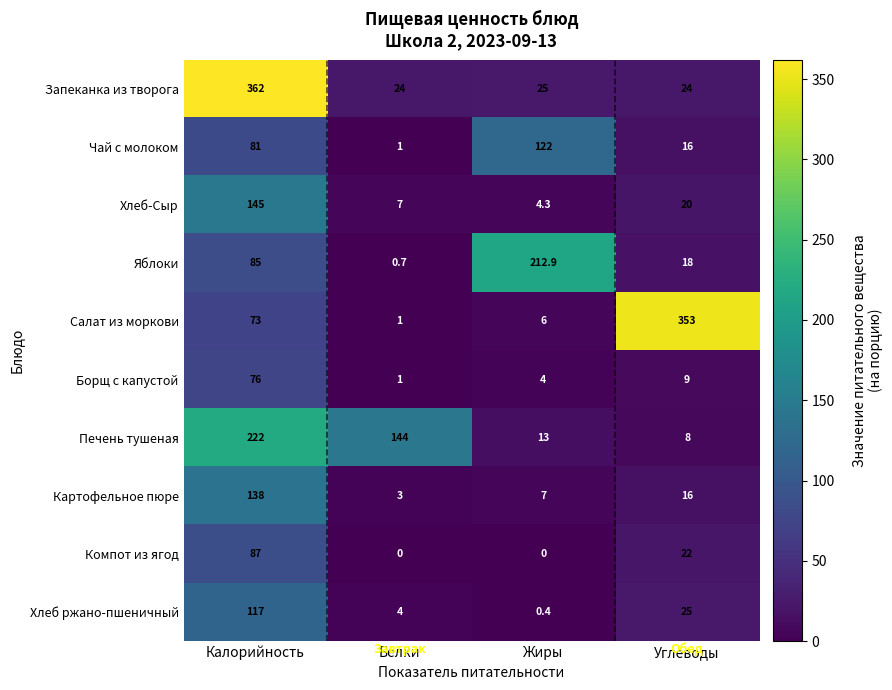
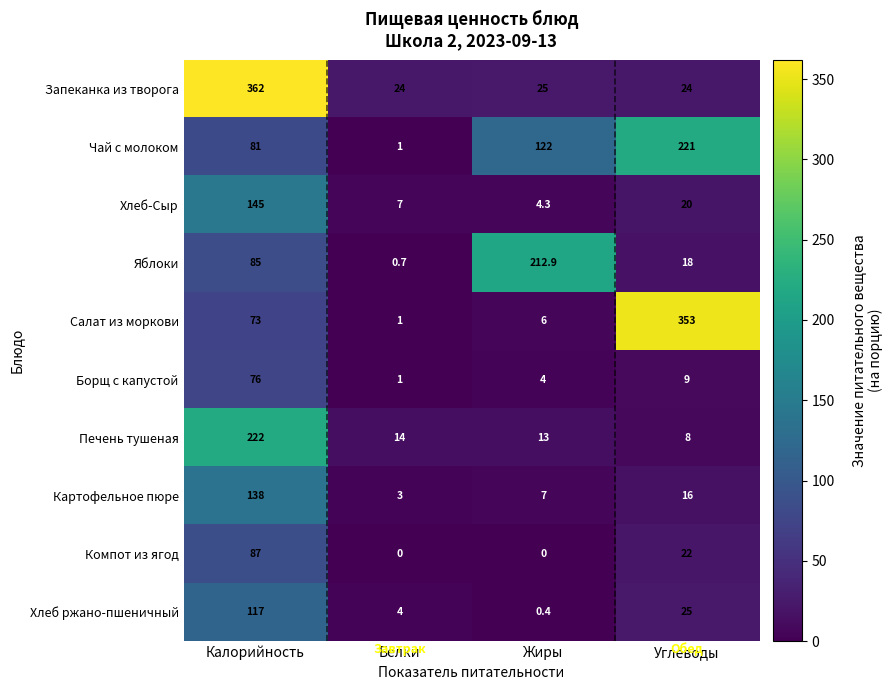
  {
    "Запеканка из творога": {
      "Калорийность": 362,
      "Белки": 24,
      "Жиры": 25,
      "Углеводы": 24
    },
    "Чай с молоком": {
      "Калорийность": 81,
      "Белки": 1,
      "Жиры": 122,
-     "Углеводы": 16
+     "Углеводы": 221
    },
    "Хлеб-Сыр": {
      "Калорийность": 145,
      "Белки": 7,
      "Жиры": 4.3,
      "Углеводы": 20
    },
    "Яблоки": {
      "Калорийность": 85,
      "Белки": 0.7,
      "Жиры": 212.9,
      "Углеводы": 18
    },
    "Салат из моркови": {
      "Калорийность": 73,
      "Белки": 1,
      "Жиры": 6,
      "Углеводы": 353
    },
    "Борщ с капустой": {
      "Калорийность": 76,
      "Белки": 1,
      "Жиры": 4,
      "Углеводы": 9
    },
    "Печень тушеная": {
      "Калорийность": 222,
-     "Белки": 144,
+     "Белки": 14,
      "Жиры": 13,
      "Углеводы": 8
    },
    "Картофельное пюре": {
      "Калорийность": 138,
      "Белки": 3,
      "Жиры": 7,
      "Углеводы": 16
    },
    "Компот из ягод": {
      "Калорийность": 87,
      "Белки": 0,
      "Жиры": 0,
      "Углеводы": 22
    },
    "Хлеб ржано-пшеничный": {
      "Калорийность": 117,
      "Белки": 4,
      "Жиры": 0.4,
      "Углеводы": 25
    }
  }
